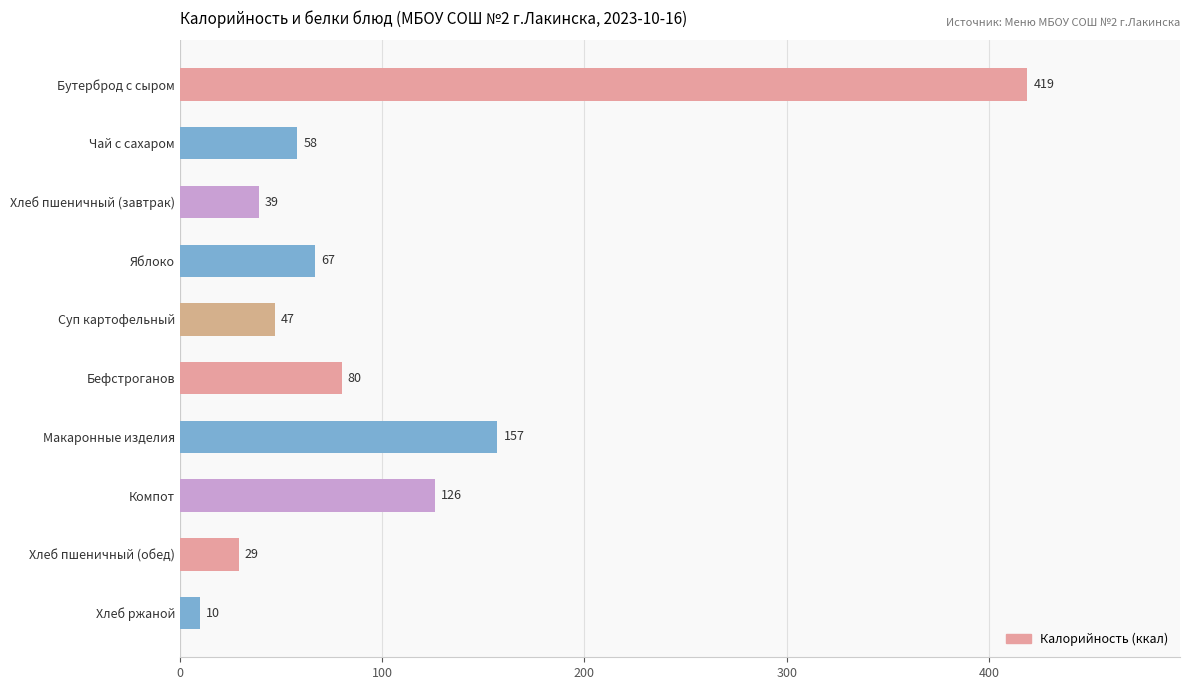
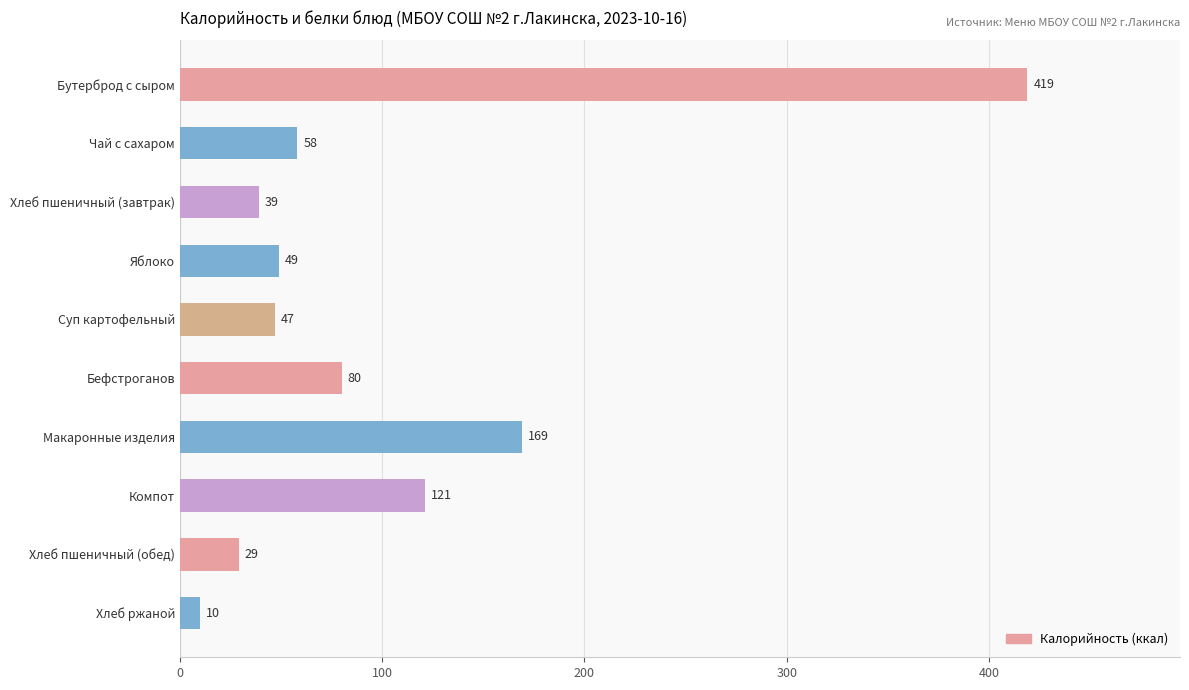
  {
    "Бутерброд с сыром": 419,
    "Чай с сахаром": 58,
    "Хлеб пшеничный (завтрак)": 39,
-   "Яблоко": 67,
+   "Яблоко": 49,
    "Суп картофельный": 47,
    "Бефстроганов": 80,
-   "Макаронные изделия": 157,
-   "Компот": 126,
+   "Макаронные изделия": 169,
+   "Компот": 121,
    "Хлеб пшеничный (обед)": 29,
    "Хлеб ржаной": 10
  }
